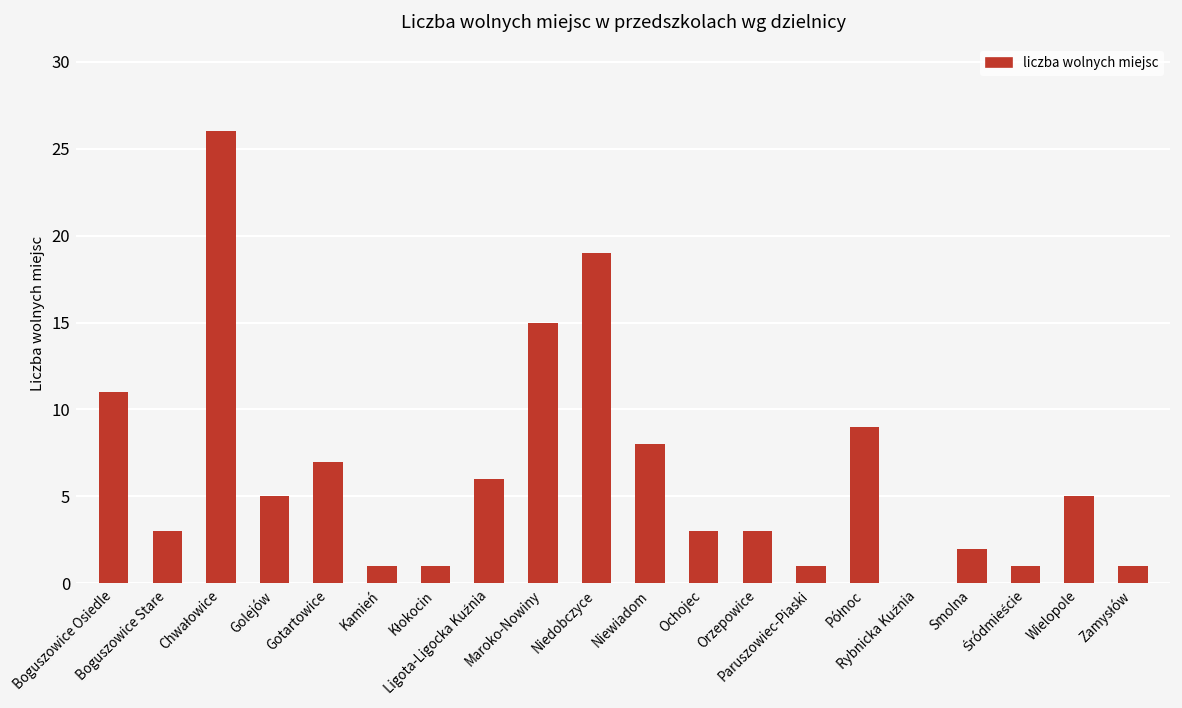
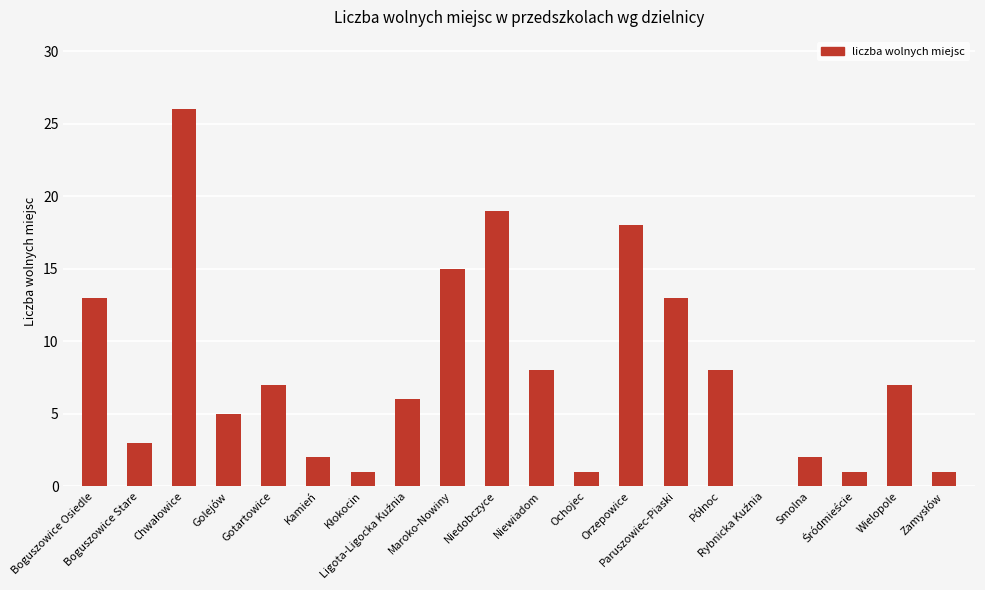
  {
-   "Boguszowice Osiedle": 11,
+   "Boguszowice Osiedle": 13,
    "Boguszowice Stare": 3,
    "Chwałowice": 26,
    "Golejów": 5,
    "Gotartowice": 7,
-   "Kamień": 1,
+   "Kamień": 2,
    "Kłokocin": 1,
    "Ligota-Ligocka Kuźnia": 6,
    "Maroko-Nowiny": 15,
    "Niedobczyce": 19,
    "Niewiadom": 8,
-   "Ochojec": 3,
-   "Orzepowice": 3,
-   "Paruszowiec-Piaski": 1,
-   "Północ": 9,
+   "Ochojec": 1,
+   "Orzepowice": 18,
+   "Paruszowiec-Piaski": 13,
+   "Północ": 8,
    "Rybnicka Kuźnia": 0,
    "Smolna": 2,
    "Śródmieście": 1,
-   "Wielopole": 5,
+   "Wielopole": 7,
    "Zamysłów": 1
  }
